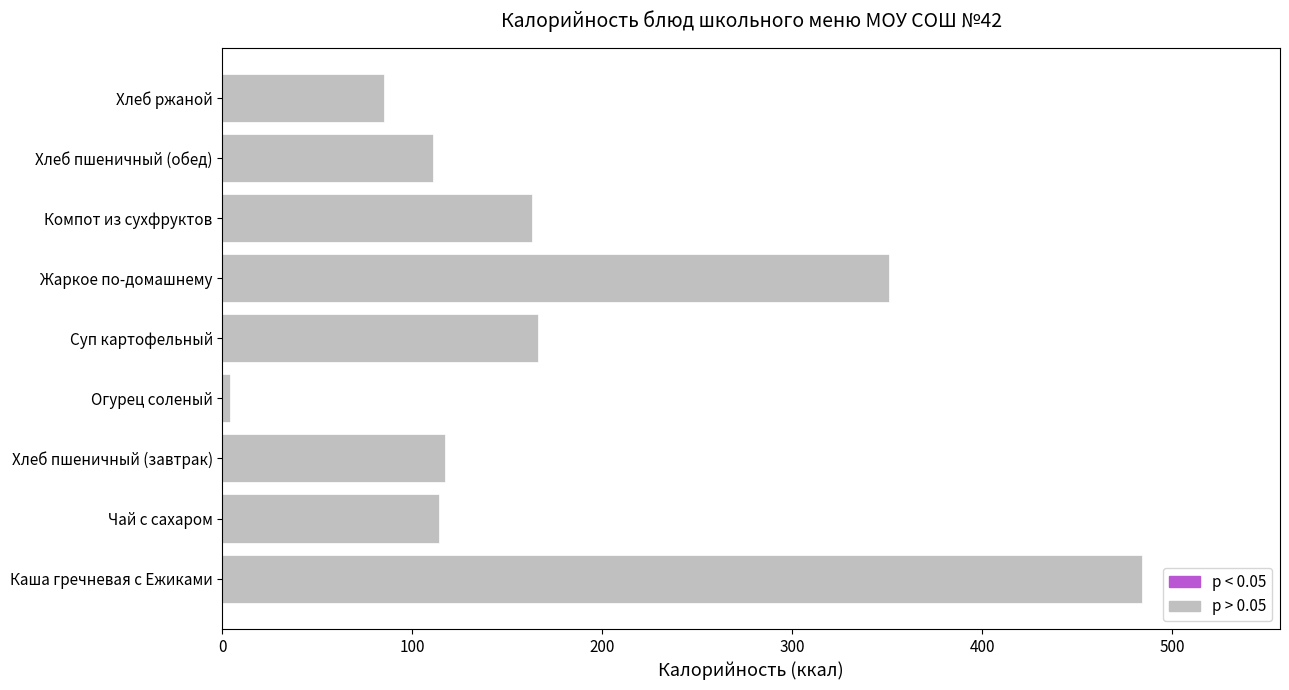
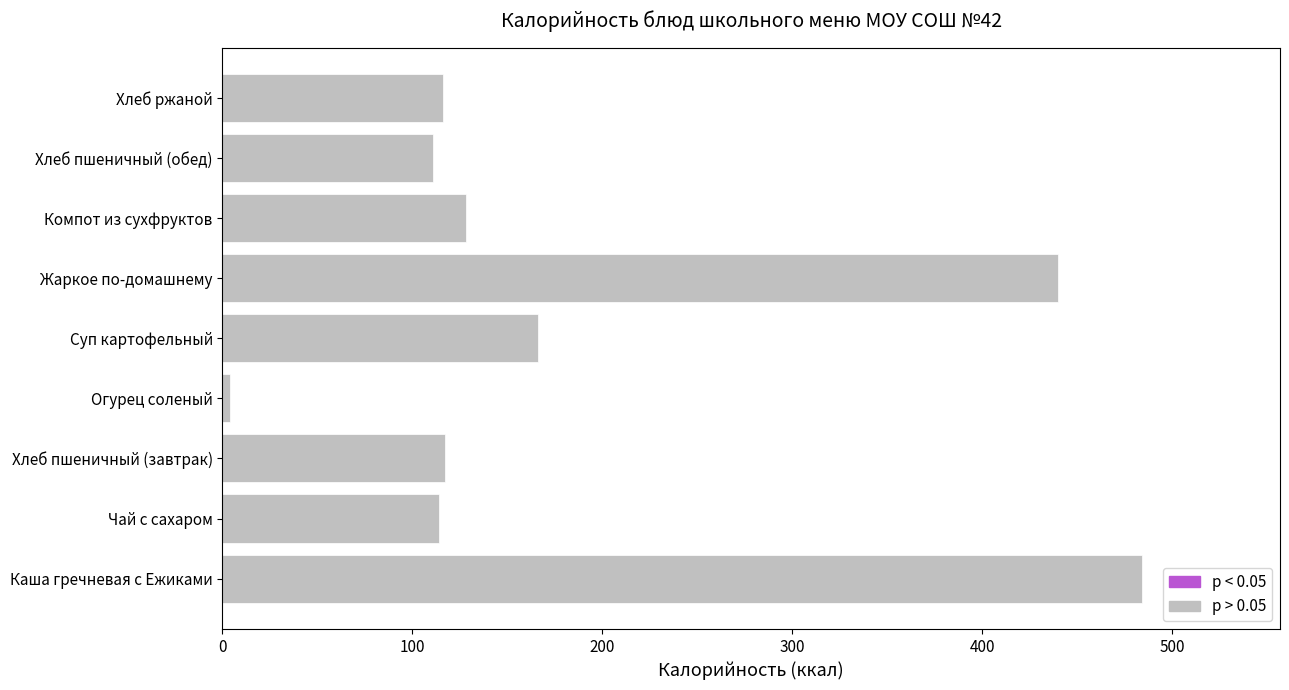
  {
-   "Хлеб ржаной": 85,
+   "Хлеб ржаной": 116,
    "Хлеб пшеничный (обед)": 111,
-   "Компот из сухфруктов": 163,
-   "Жаркое по-домашнему": 351,
+   "Компот из сухфруктов": 128,
+   "Жаркое по-домашнему": 440,
    "Суп картофельный": 166,
    "Огурец соленый": 4,
    "Хлеб пшеничный (завтрак)": 117,
    "Чай с сахаром": 114,
    "Каша гречневая с Ежиками": 484
  }
